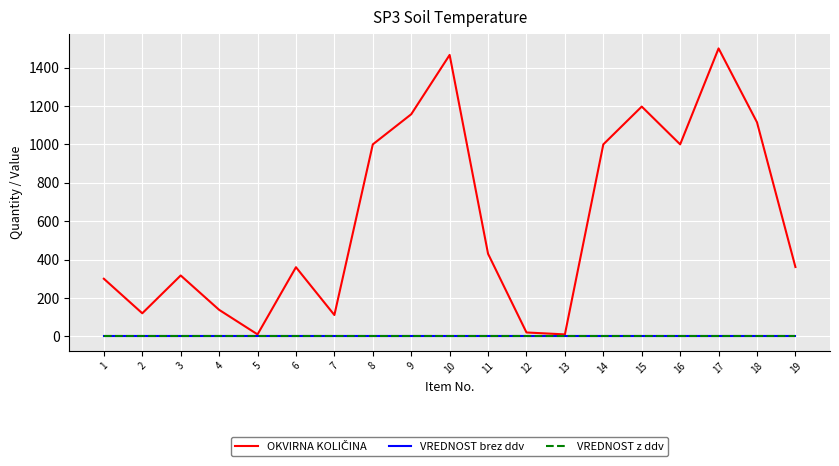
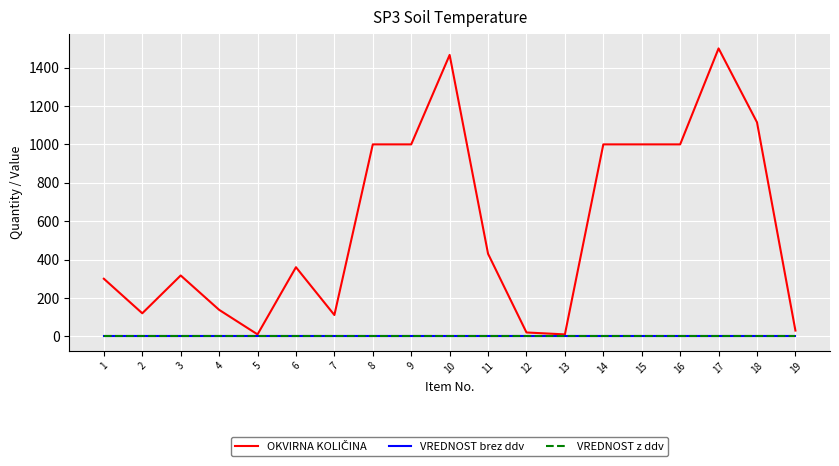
  {
    "OKVIRNA KOLIČINA": {
      "1": 300,
      "2": 120,
      "3": 320,
      "4": 140,
      "6": 360,
      "7": 110,
      "8": 1000,
-     "9": 1160,
+     "9": 1000,
      "10": 1470,
      "11": 430,
      "12": 20,
      "14": 1000,
-     "15": 1200,
+     "15": 1000,
      "16": 1000,
      "17": 1500,
      "18": 1120,
-     "19": 360
+     "19": 30
    },
    "VREDNOST z ddv": {
      "1": 0,
      "2": 0,
      "3": 0,
      "4": 0,
      "6": 0,
      "7": 0,
      "8": 0,
      "9": 0,
      "10": 0,
      "11": 0,
      "12": 0,
      "14": 0,
      "15": 0,
      "16": 0,
      "17": 0,
      "18": 0,
      "19": 0
    }
  }
